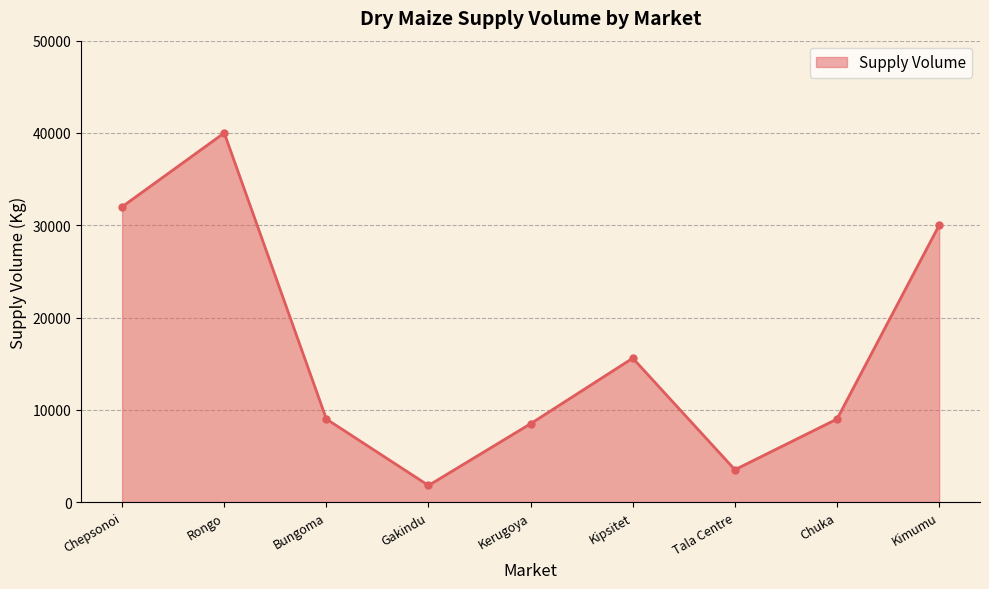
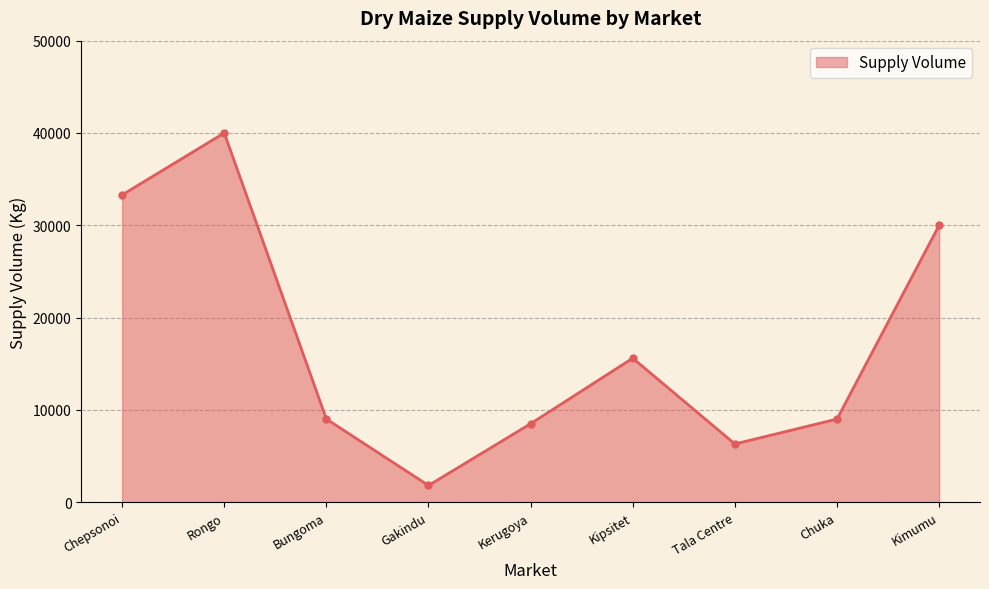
  {
-   "Chepsonoi": 32000,
+   "Chepsonoi": 33000,
    "Rongo": 40000,
    "Bungoma": 9000,
    "Gakindu": 2000,
    "Kerugoya": 8000,
    "Kipsitet": 16000,
-   "Tala Centre": 4000,
+   "Tala Centre": 6000,
    "Chuka": 9000,
    "Kimumu": 30000
  }
